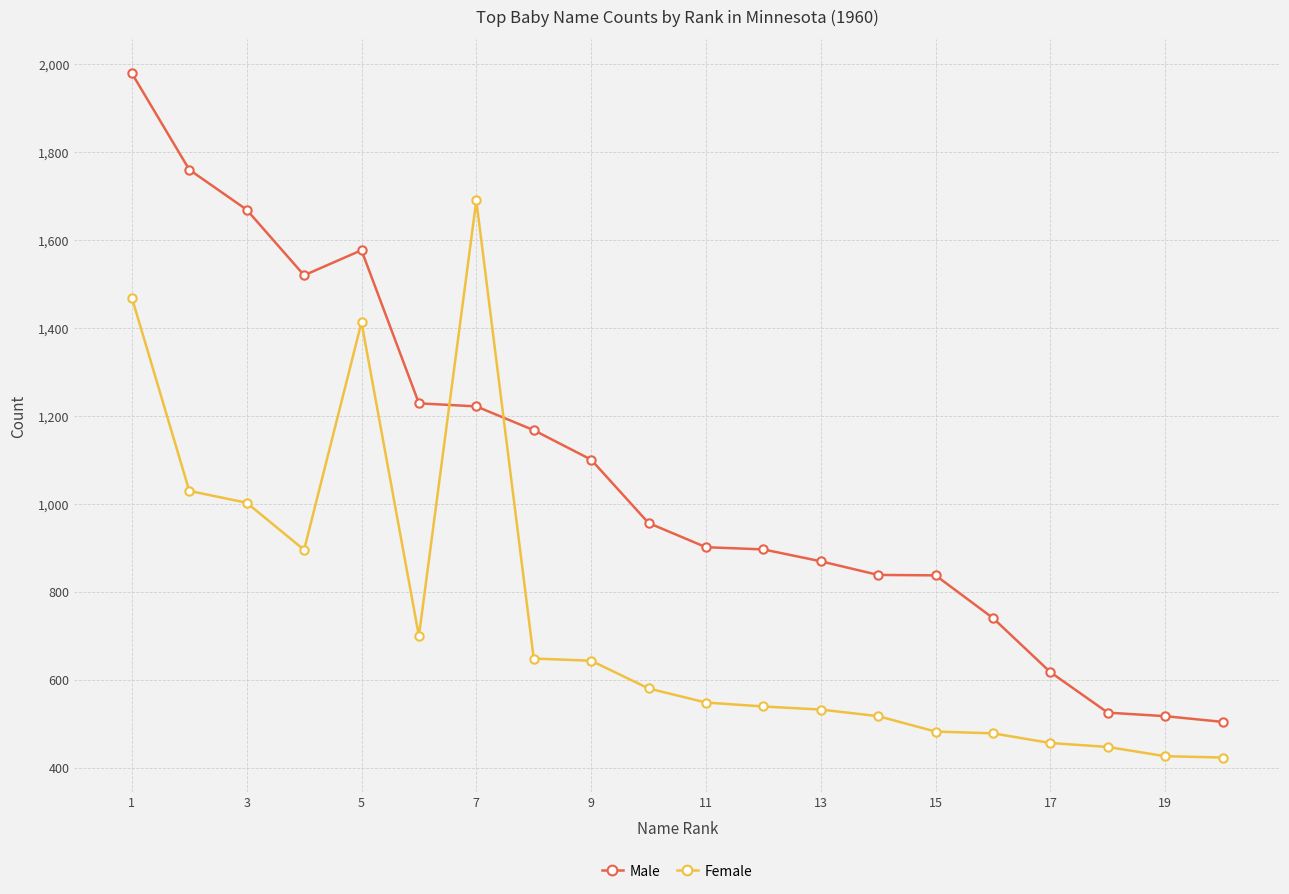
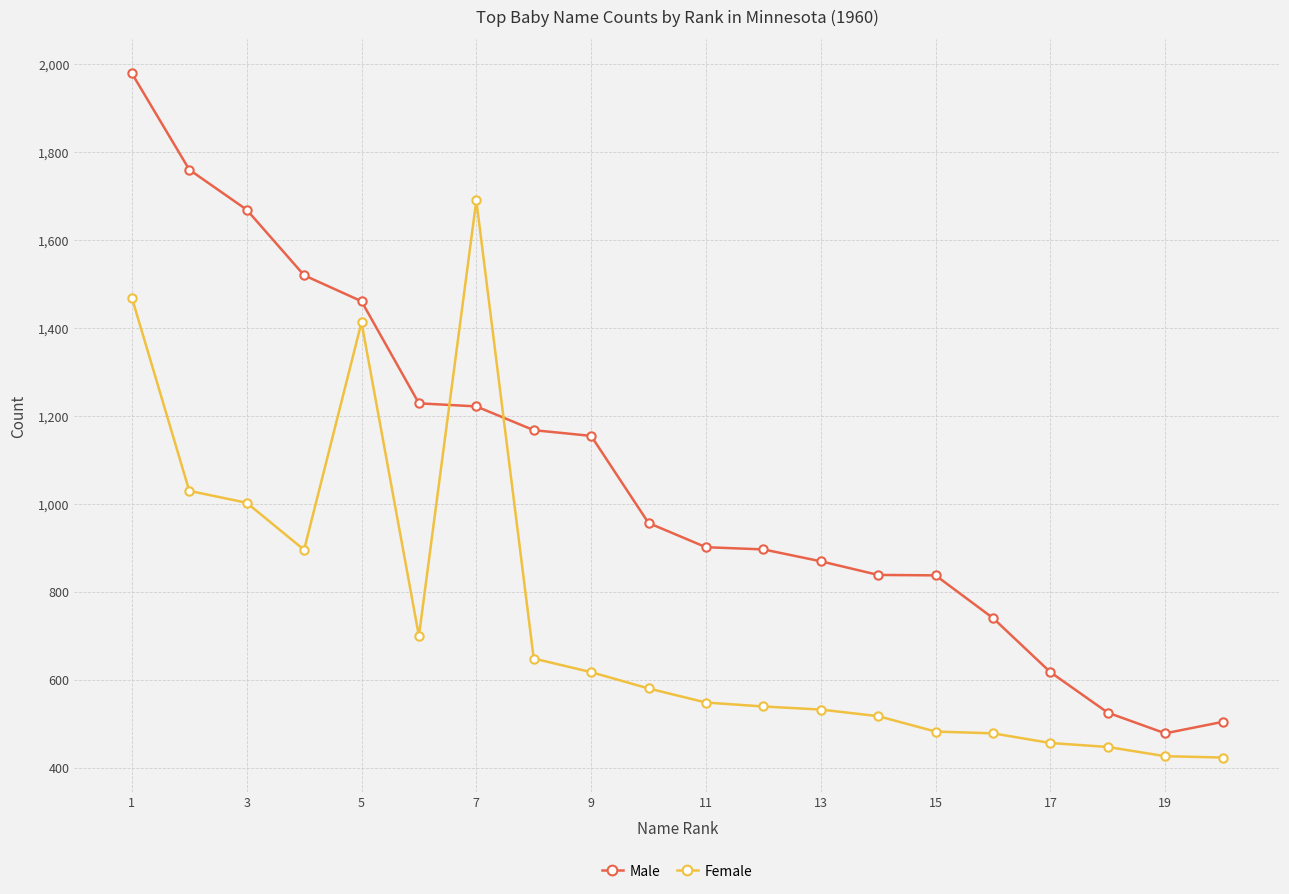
  {
    "Male": {
      "1": "1,980",
      "3": "1,670",
-     "5": "1,580",
+     "5": "1,460",
      "7": "1,220",
-     "9": "1,100",
+     "9": "1,150",
      "11": "900",
      "13": "870",
      "15": "840",
      "17": "620",
-     "19": "520"
+     "19": "480"
    },
    "Female": {
      "1": "1,470",
      "3": "1,000",
      "5": "1,410",
      "7": "1,690",
-     "9": "640",
+     "9": "620",
      "11": "550",
      "13": "530",
      "15": "480",
      "17": "460",
      "19": "430"
    }
  }
